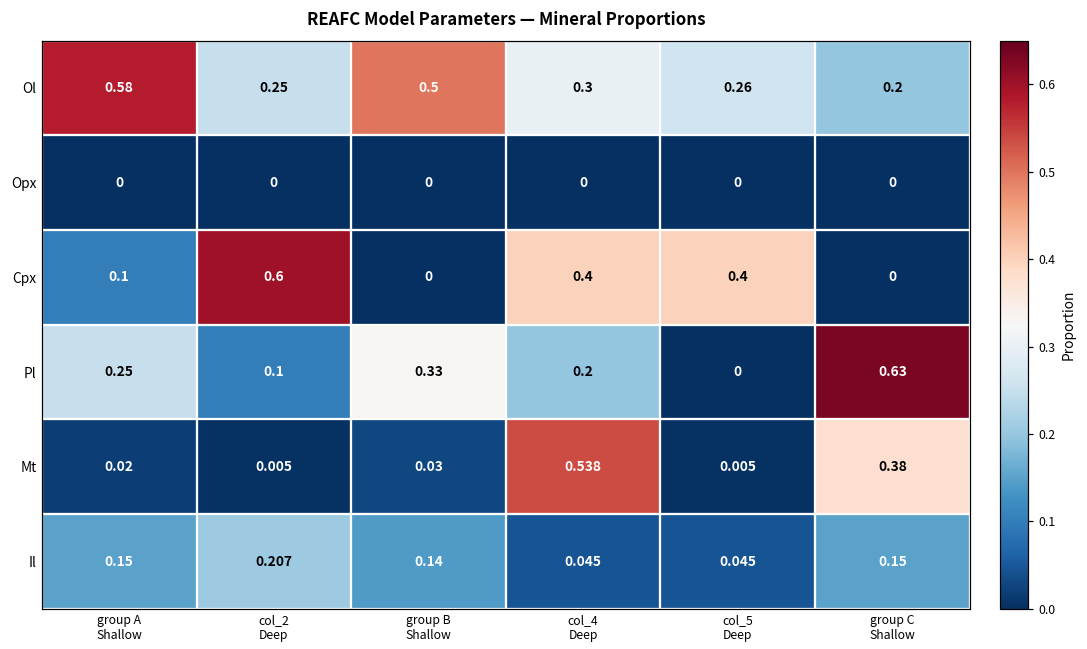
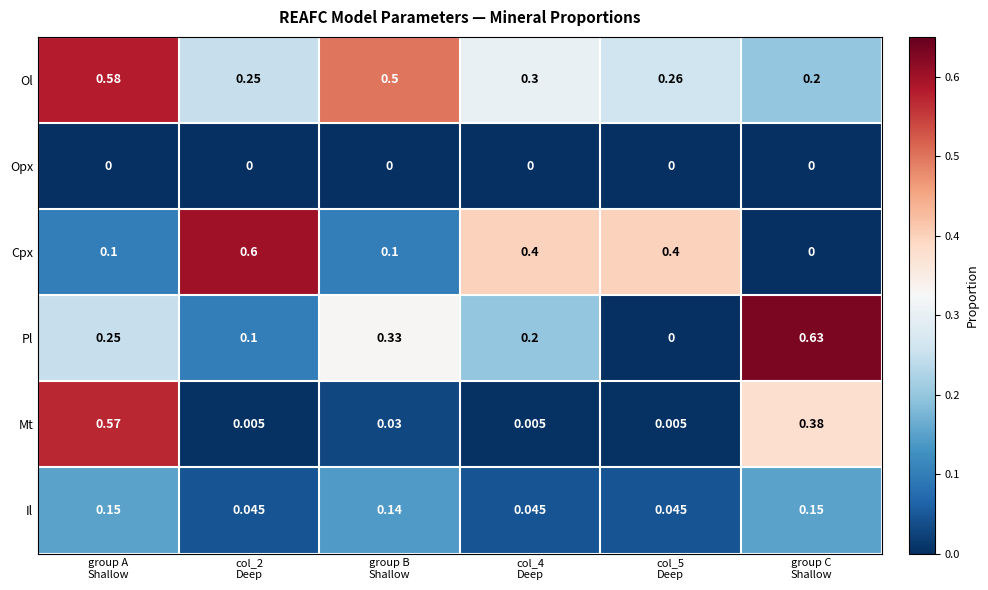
  {
    "Ol": {
      "group A Shallow": 0.58,
      "col_2 Deep": 0.25,
      "group B Shallow": 0.5,
      "col_4 Deep": 0.3,
      "col_5 Deep": 0.26,
      "group C Shallow": 0.2
    },
    "Opx": {
      "group A Shallow": 0,
      "col_2 Deep": 0,
      "group B Shallow": 0,
      "col_4 Deep": 0,
      "col_5 Deep": 0,
      "group C Shallow": 0
    },
    "Cpx": {
      "group A Shallow": 0.1,
      "col_2 Deep": 0.6,
-     "group B Shallow": 0,
+     "group B Shallow": 0.1,
      "col_4 Deep": 0.4,
      "col_5 Deep": 0.4,
      "group C Shallow": 0
    },
    "Pl": {
      "group A Shallow": 0.25,
      "col_2 Deep": 0.1,
      "group B Shallow": 0.33,
      "col_4 Deep": 0.2,
      "col_5 Deep": 0,
      "group C Shallow": 0.63
    },
    "Mt": {
-     "group A Shallow": 0.02,
+     "group A Shallow": 0.57,
      "col_2 Deep": 0.005,
      "group B Shallow": 0.03,
-     "col_4 Deep": 0.538,
+     "col_4 Deep": 0.005,
      "col_5 Deep": 0.005,
      "group C Shallow": 0.38
    },
    "Il": {
      "group A Shallow": 0.15,
-     "col_2 Deep": 0.207,
+     "col_2 Deep": 0.045,
      "group B Shallow": 0.14,
      "col_4 Deep": 0.045,
      "col_5 Deep": 0.045,
      "group C Shallow": 0.15
    }
  }
